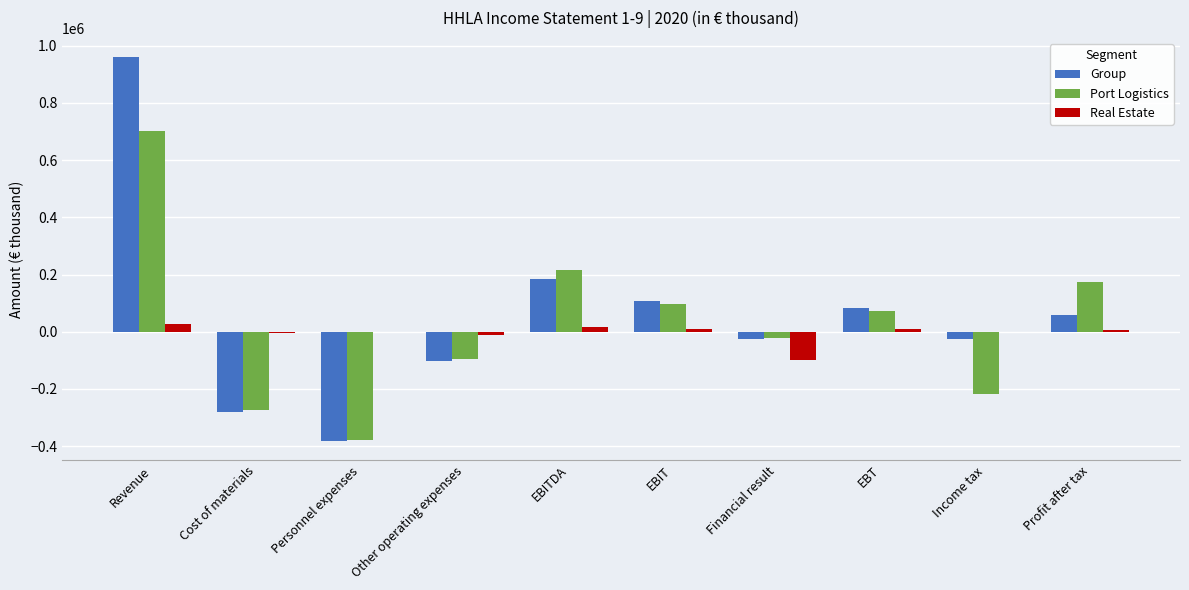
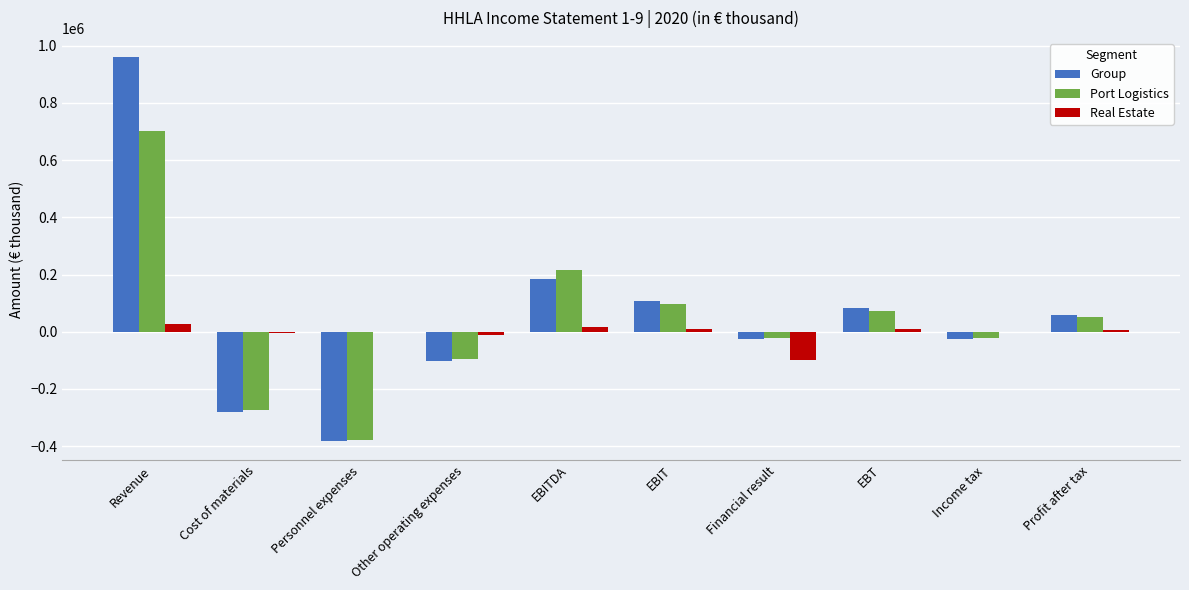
  {
    "Group": {
      "Revenue": 960000,
      "Cost of materials": -280000,
      "Personnel expenses": -380000,
      "Other operating expenses": -100000,
      "EBITDA": 180000,
      "EBIT": 110000,
      "Financial result": -30000,
      "EBT": 80000,
      "Income tax": -20000,
      "Profit after tax": 60000
    },
    "Port Logistics": {
      "Revenue": 700000,
      "Cost of materials": -270000,
      "Personnel expenses": -380000,
      "Other operating expenses": -100000,
      "EBITDA": 220000,
      "EBIT": 100000,
      "Financial result": -20000,
      "EBT": 70000,
-     "Income tax": -220000,
-     "Profit after tax": 170000
+     "Income tax": -20000,
+     "Profit after tax": 50000
    },
    "Real Estate": {
      "Revenue": 30000,
      "Other operating expenses": -10000,
      "EBITDA": 20000,
      "EBIT": 10000,
      "Financial result": -100000
    }
  }
